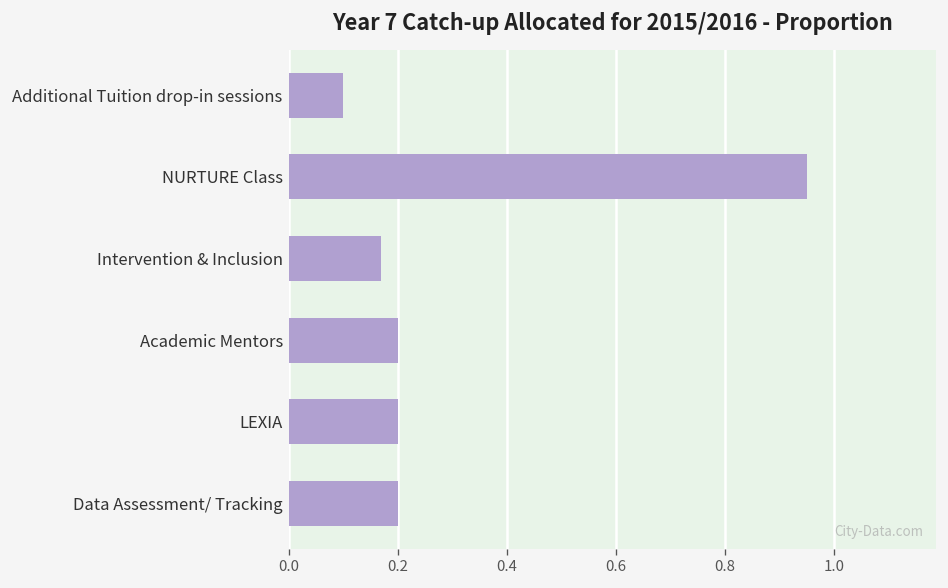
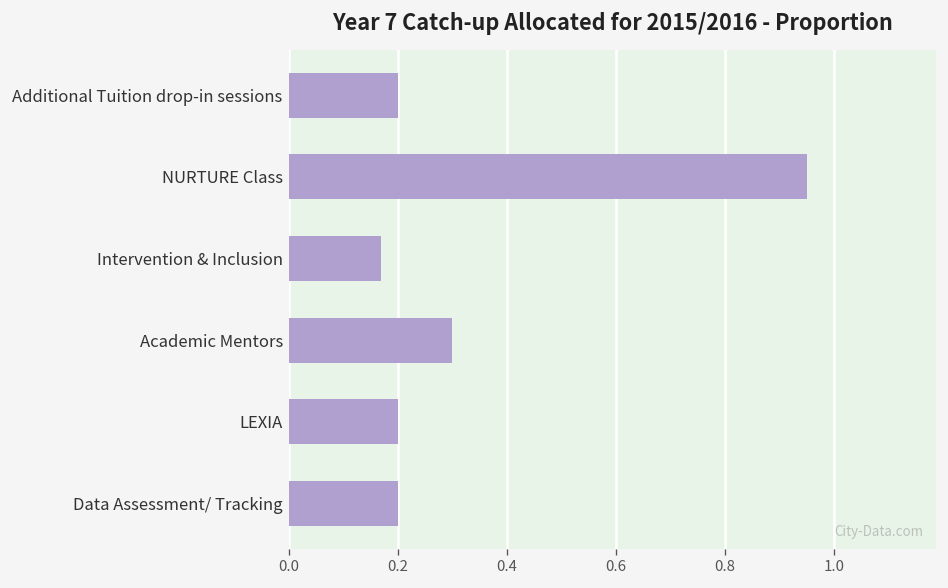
  {
-   "Additional Tuition drop-in sessions": 0.1,
+   "Additional Tuition drop-in sessions": 0.2,
    "NURTURE Class": 0.95,
    "Intervention & Inclusion": 0.17,
-   "Academic Mentors": 0.2,
+   "Academic Mentors": 0.3,
    "LEXIA": 0.2,
    "Data Assessment/ Tracking": 0.2
  }
